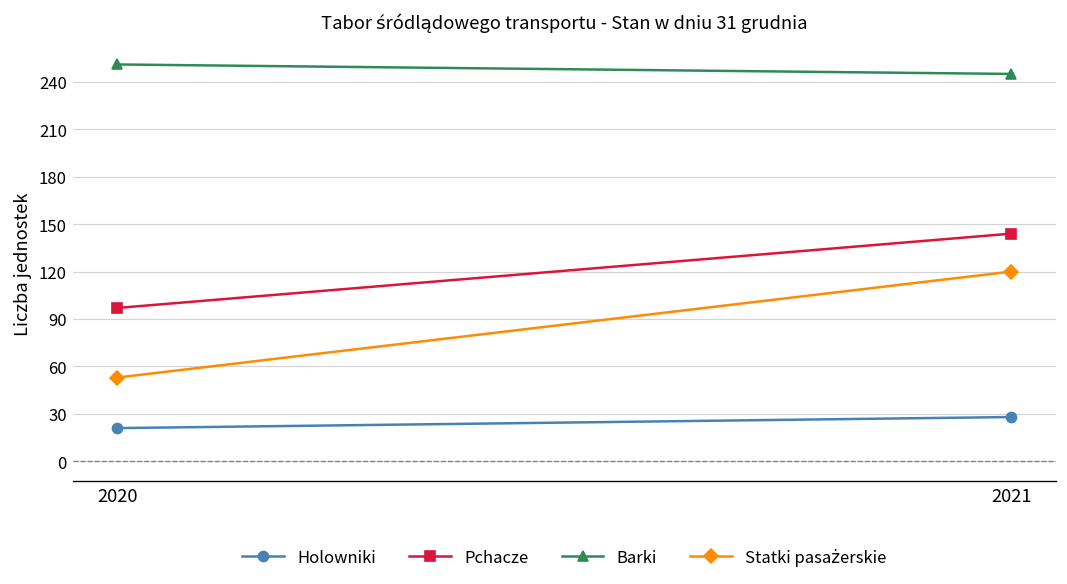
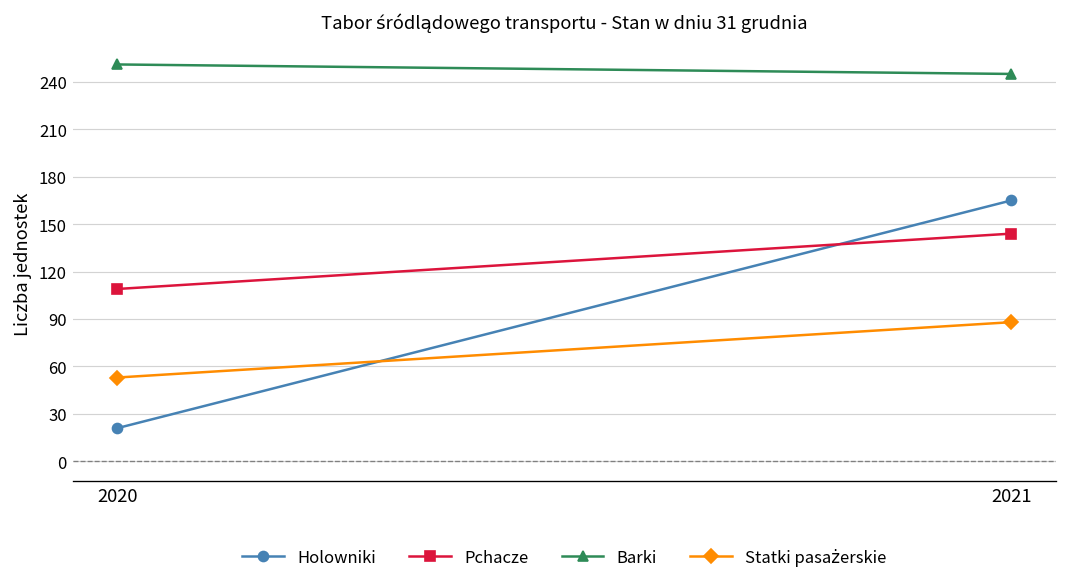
  {
    "Holowniki": {
      "2020": 21,
-     "2021": 28
+     "2021": 165
    },
    "Pchacze": {
-     "2020": 97,
+     "2020": 109,
      "2021": 144
    },
    "Barki": {
      "2020": 251,
      "2021": 245
    },
    "Statki pasażerskie": {
      "2020": 53,
-     "2021": 120
+     "2021": 88
    }
  }
